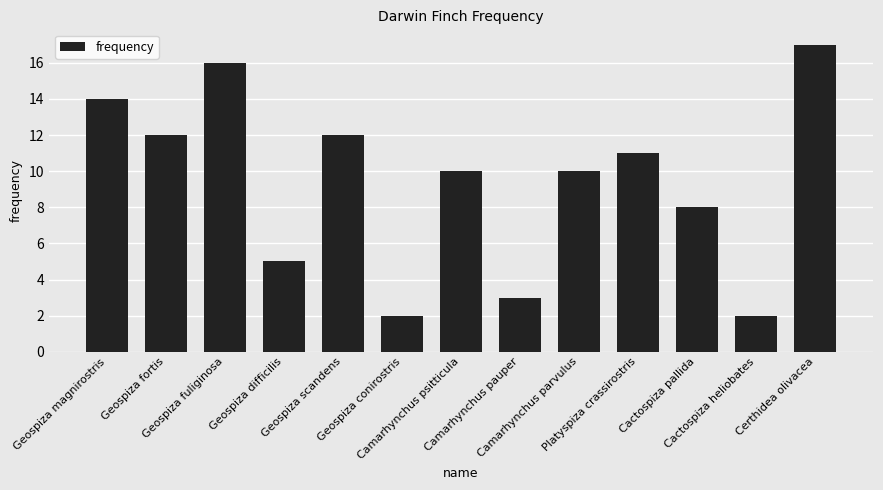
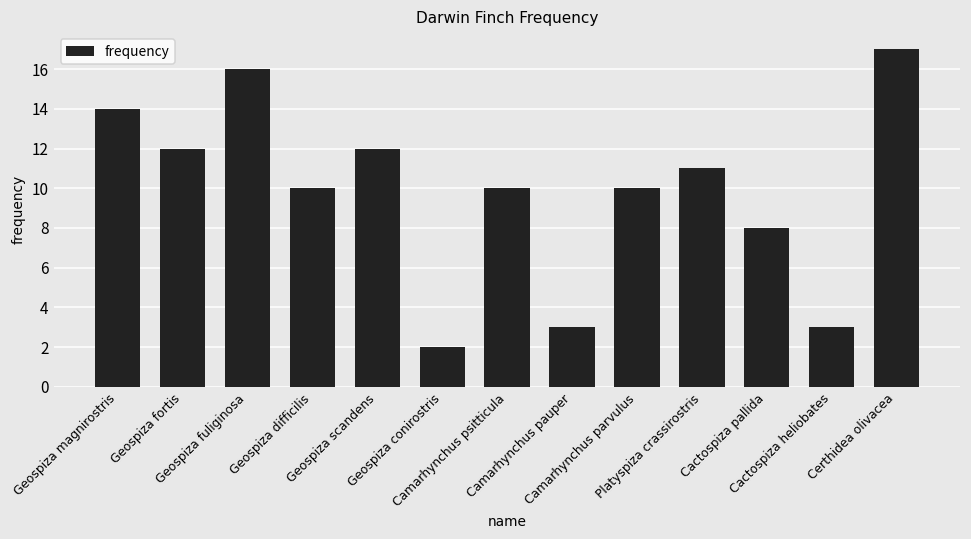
  {
    "Geospiza magnirostris": 14,
    "Geospiza fortis": 12,
    "Geospiza fuliginosa": 16,
-   "Geospiza difficilis": 5,
+   "Geospiza difficilis": 10,
    "Geospiza scandens": 12,
    "Geospiza conirostris": 2,
    "Camarhynchus psitticula": 10,
    "Camarhynchus pauper": 3,
    "Camarhynchus parvulus": 10,
    "Platyspiza crassirostris": 11,
    "Cactospiza pallida": 8,
-   "Cactospiza heliobates": 2,
+   "Cactospiza heliobates": 3,
    "Certhidea olivacea": 17
  }
